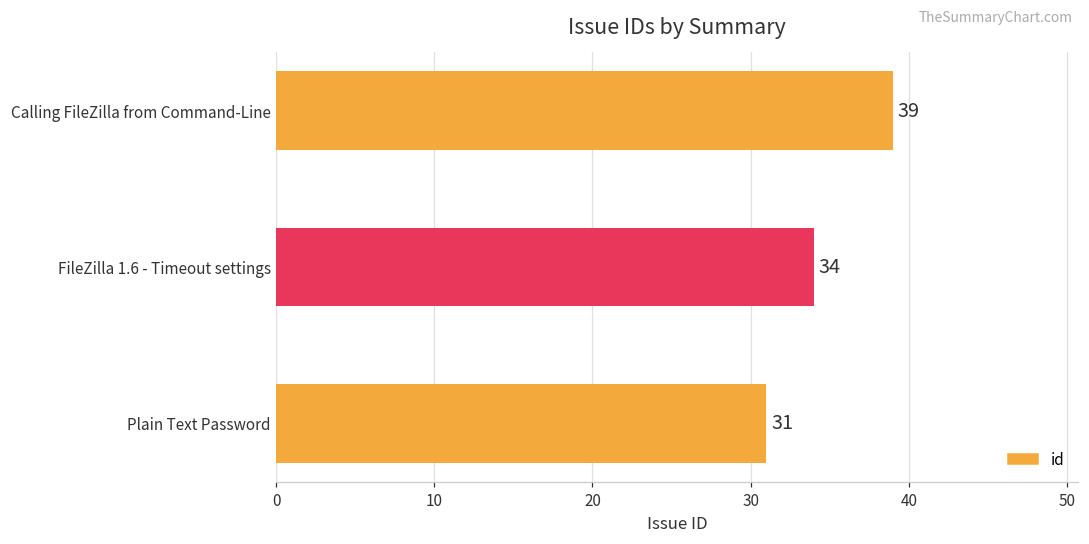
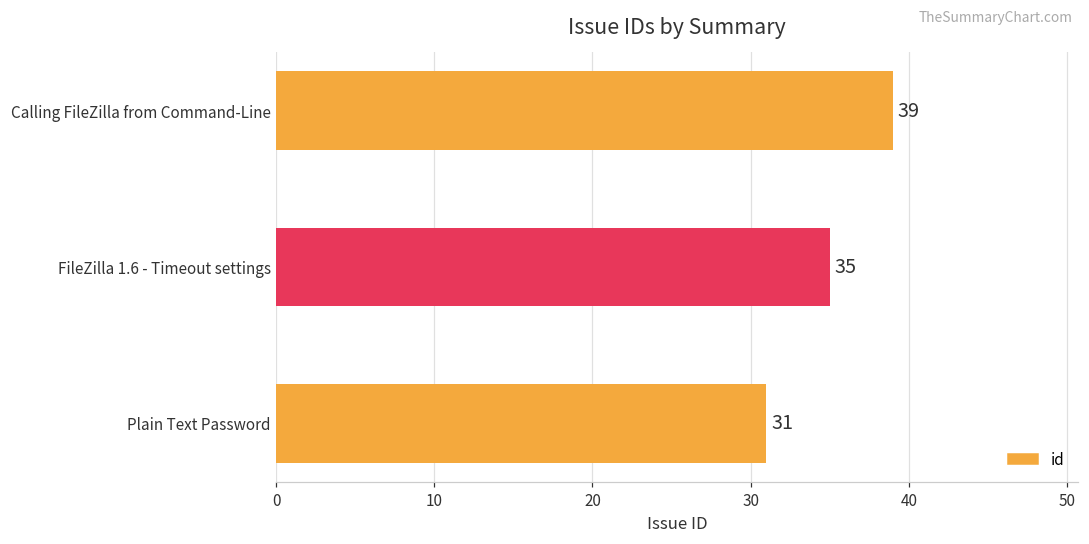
  {
    "Calling FileZilla from Command-Line": 39,
-   "FileZilla 1.6 - Timeout settings": 34,
+   "FileZilla 1.6 - Timeout settings": 35,
    "Plain Text Password": 31
  }
